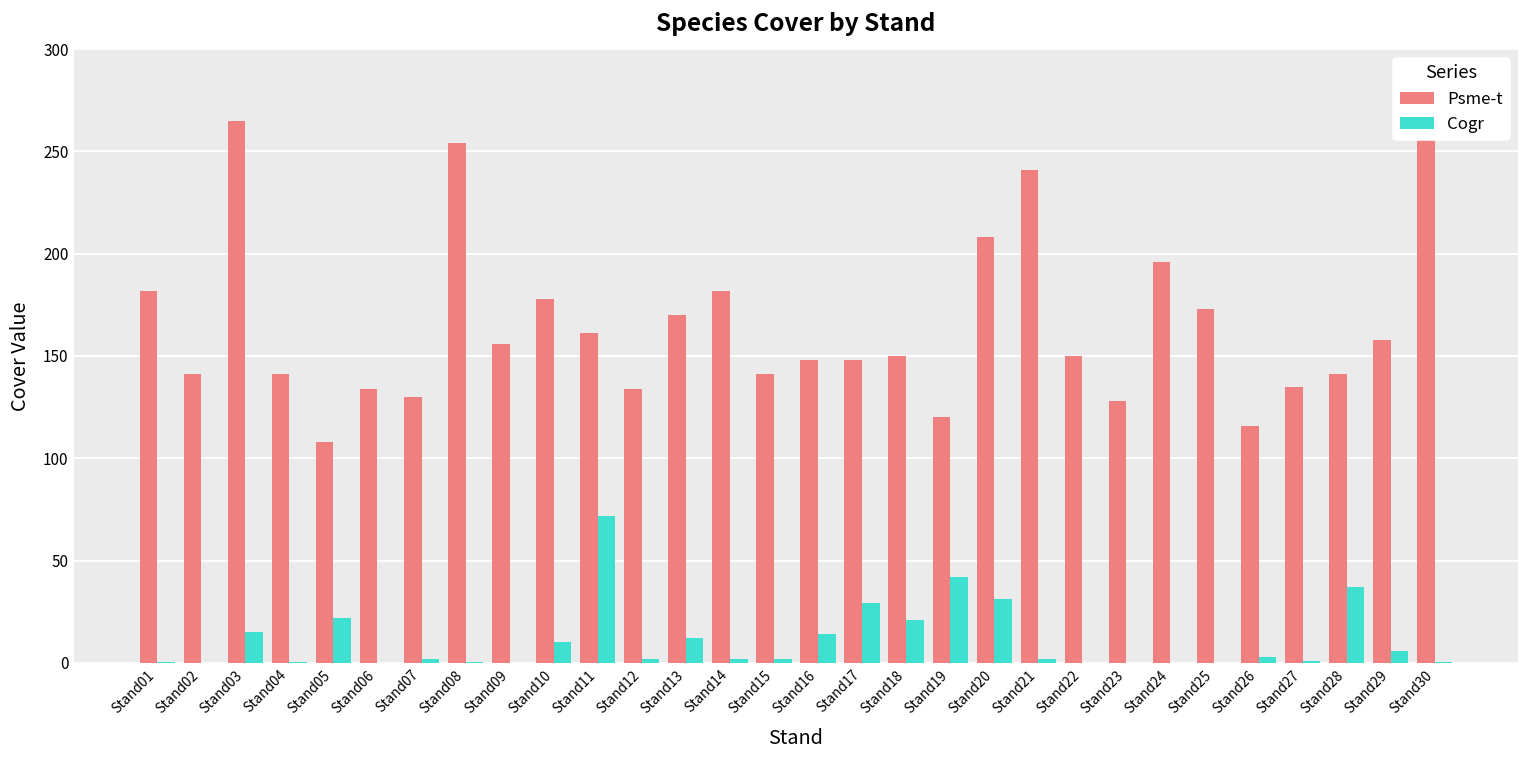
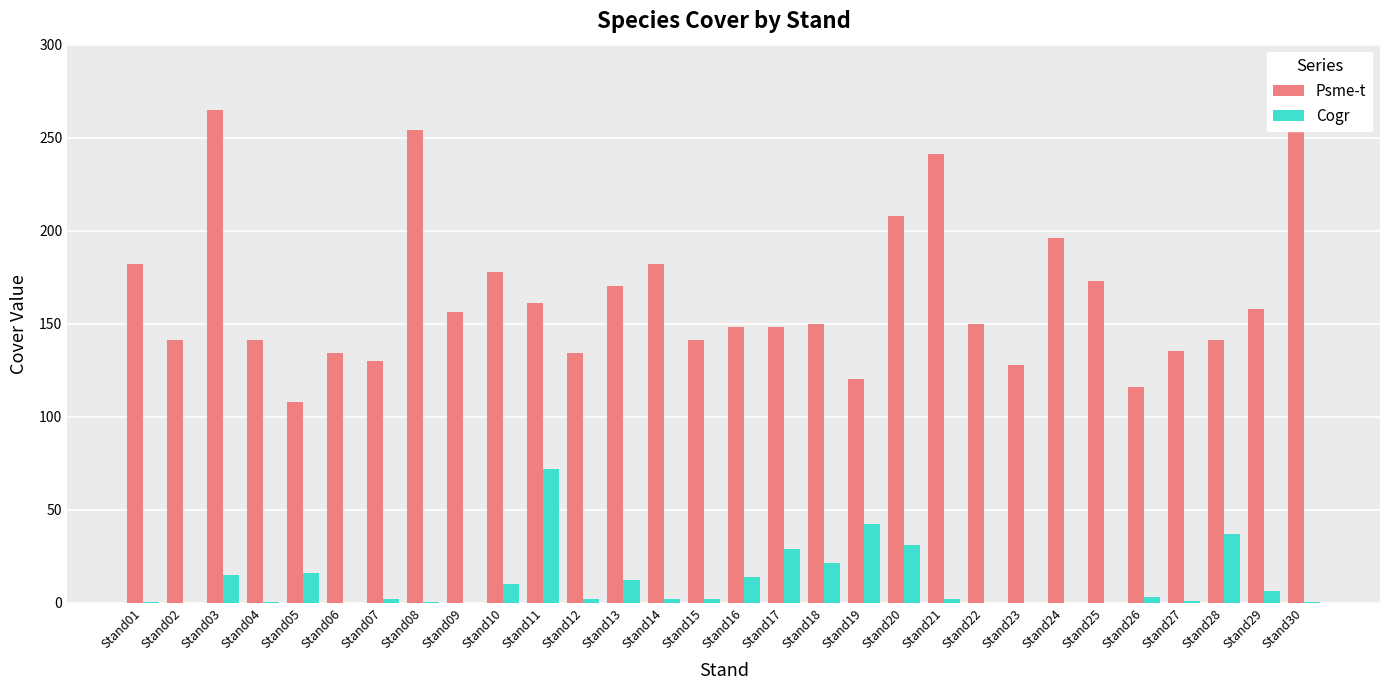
  {
    "Psme-t": {
      "Stand01": 182,
      "Stand02": 141,
      "Stand03": 265,
      "Stand04": 141,
      "Stand05": 108,
      "Stand06": 134,
      "Stand07": 130,
      "Stand08": 254,
      "Stand09": 156,
      "Stand10": 178,
      "Stand11": 161,
      "Stand12": 134,
      "Stand13": 170,
      "Stand14": 182,
      "Stand15": 141,
      "Stand16": 148,
      "Stand17": 148,
      "Stand18": 150,
      "Stand19": 120,
      "Stand20": 208,
      "Stand21": 241,
      "Stand22": 150,
      "Stand23": 128,
      "Stand24": 196,
      "Stand25": 173,
      "Stand26": 116,
      "Stand27": 135,
      "Stand28": 141,
      "Stand29": 158
    },
    "Cogr": {
      "Stand02": 0,
      "Stand03": 15,
-     "Stand05": 22,
+     "Stand05": 16,
      "Stand06": 0,
      "Stand07": 2,
      "Stand09": 0,
      "Stand10": 10,
      "Stand11": 72,
      "Stand12": 2,
      "Stand13": 12,
      "Stand14": 2,
      "Stand15": 2,
      "Stand16": 14,
      "Stand17": 29,
      "Stand18": 21,
      "Stand19": 42,
      "Stand20": 31,
      "Stand21": 2,
      "Stand22": 0,
      "Stand23": 0,
      "Stand24": 0,
      "Stand25": 0,
      "Stand26": 3,
      "Stand28": 37,
      "Stand29": 6
    }
  }
